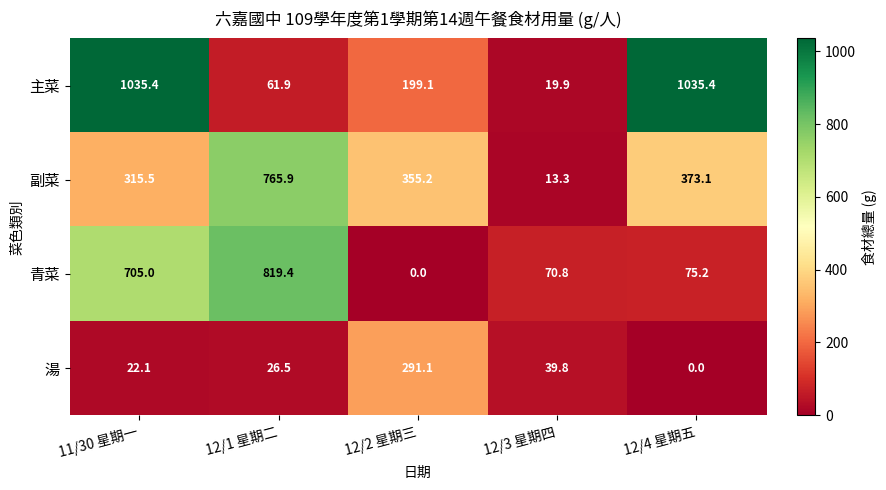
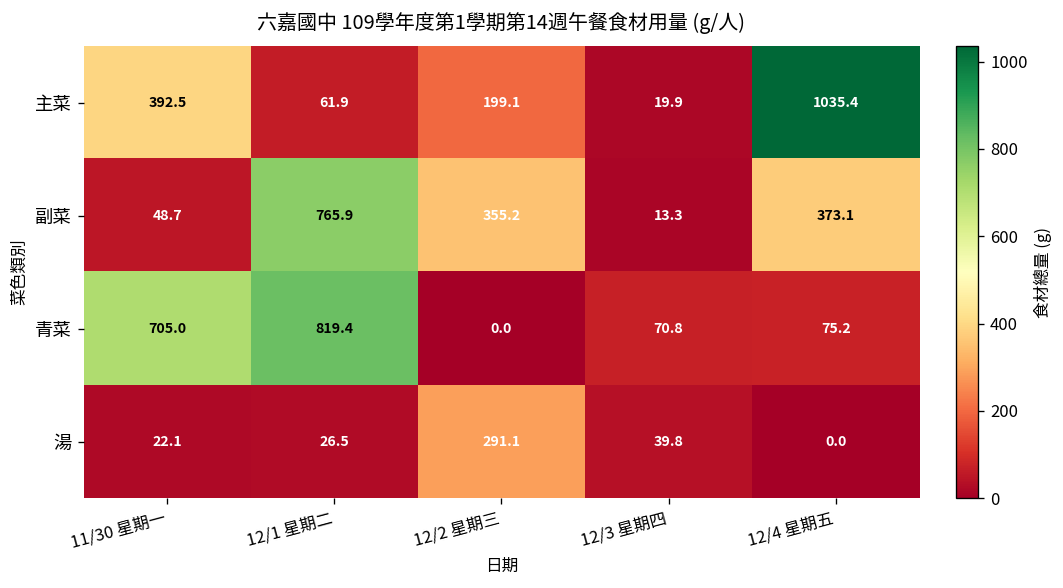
  {
    "主菜": {
-     "11/30 星期一": 1035.4,
+     "11/30 星期一": 392.5,
      "12/1 星期二": 61.9,
      "12/2 星期三": 199.1,
      "12/3 星期四": 19.9,
      "12/4 星期五": 1035.4
    },
    "副菜": {
-     "11/30 星期一": 315.5,
+     "11/30 星期一": 48.7,
      "12/1 星期二": 765.9,
      "12/2 星期三": 355.2,
      "12/3 星期四": 13.3,
      "12/4 星期五": 373.1
    },
    "青菜": {
      "11/30 星期一": 705.0,
      "12/1 星期二": 819.4,
      "12/2 星期三": 0.0,
      "12/3 星期四": 70.8,
      "12/4 星期五": 75.2
    },
    "湯": {
      "11/30 星期一": 22.1,
      "12/1 星期二": 26.5,
      "12/2 星期三": 291.1,
      "12/3 星期四": 39.8,
      "12/4 星期五": 0.0
    }
  }
